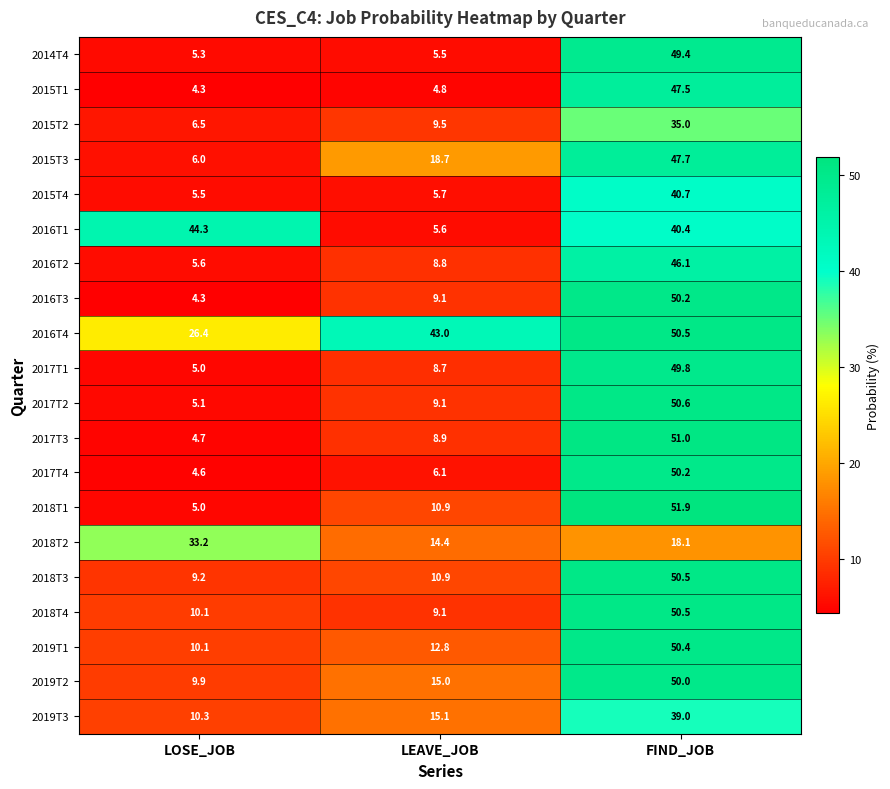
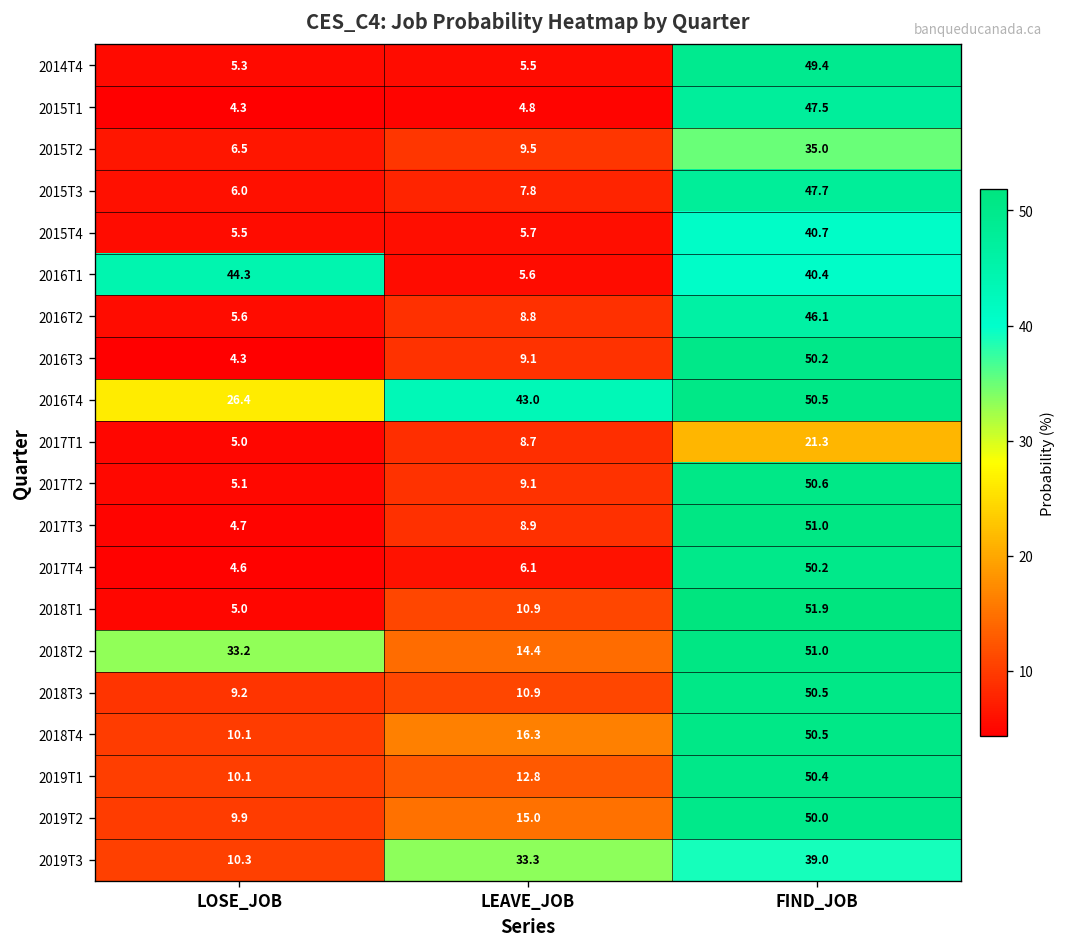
  {
    "2014T4": {
      "LOSE_JOB": 5.3,
      "LEAVE_JOB": 5.5,
      "FIND_JOB": 49.4
    },
    "2015T1": {
      "LOSE_JOB": 4.3,
      "LEAVE_JOB": 4.8,
      "FIND_JOB": 47.5
    },
    "2015T2": {
      "LOSE_JOB": 6.5,
      "LEAVE_JOB": 9.5,
      "FIND_JOB": 35.0
    },
    "2015T3": {
      "LOSE_JOB": 6.0,
-     "LEAVE_JOB": 18.7,
+     "LEAVE_JOB": 7.8,
      "FIND_JOB": 47.7
    },
    "2015T4": {
      "LOSE_JOB": 5.5,
      "LEAVE_JOB": 5.7,
      "FIND_JOB": 40.7
    },
    "2016T1": {
      "LOSE_JOB": 44.3,
      "LEAVE_JOB": 5.6,
      "FIND_JOB": 40.4
    },
    "2016T2": {
      "LOSE_JOB": 5.6,
      "LEAVE_JOB": 8.8,
      "FIND_JOB": 46.1
    },
    "2016T3": {
      "LOSE_JOB": 4.3,
      "LEAVE_JOB": 9.1,
      "FIND_JOB": 50.2
    },
    "2016T4": {
      "LOSE_JOB": 26.4,
      "LEAVE_JOB": 43.0,
      "FIND_JOB": 50.5
    },
    "2017T1": {
      "LOSE_JOB": 5.0,
      "LEAVE_JOB": 8.7,
-     "FIND_JOB": 49.8
+     "FIND_JOB": 21.3
    },
    "2017T2": {
      "LOSE_JOB": 5.1,
      "LEAVE_JOB": 9.1,
      "FIND_JOB": 50.6
    },
    "2017T3": {
      "LOSE_JOB": 4.7,
      "LEAVE_JOB": 8.9,
      "FIND_JOB": 51.0
    },
    "2017T4": {
      "LOSE_JOB": 4.6,
      "LEAVE_JOB": 6.1,
      "FIND_JOB": 50.2
    },
    "2018T1": {
      "LOSE_JOB": 5.0,
      "LEAVE_JOB": 10.9,
      "FIND_JOB": 51.9
    },
    "2018T2": {
      "LOSE_JOB": 33.2,
      "LEAVE_JOB": 14.4,
-     "FIND_JOB": 18.1
+     "FIND_JOB": 51.0
    },
    "2018T3": {
      "LOSE_JOB": 9.2,
      "LEAVE_JOB": 10.9,
      "FIND_JOB": 50.5
    },
    "2018T4": {
      "LOSE_JOB": 10.1,
-     "LEAVE_JOB": 9.1,
+     "LEAVE_JOB": 16.3,
      "FIND_JOB": 50.5
    },
    "2019T1": {
      "LOSE_JOB": 10.1,
      "LEAVE_JOB": 12.8,
      "FIND_JOB": 50.4
    },
    "2019T2": {
      "LOSE_JOB": 9.9,
      "LEAVE_JOB": 15.0,
      "FIND_JOB": 50.0
    },
    "2019T3": {
      "LOSE_JOB": 10.3,
-     "LEAVE_JOB": 15.1,
+     "LEAVE_JOB": 33.3,
      "FIND_JOB": 39.0
    }
  }
